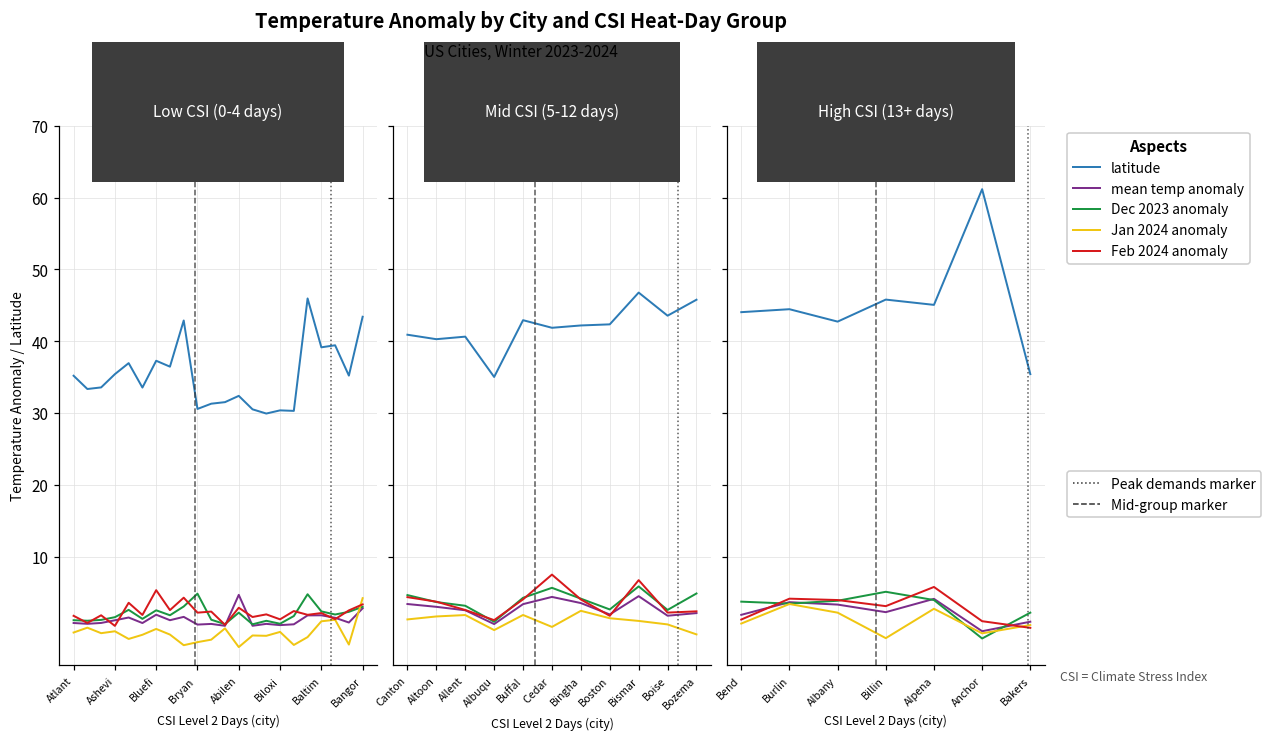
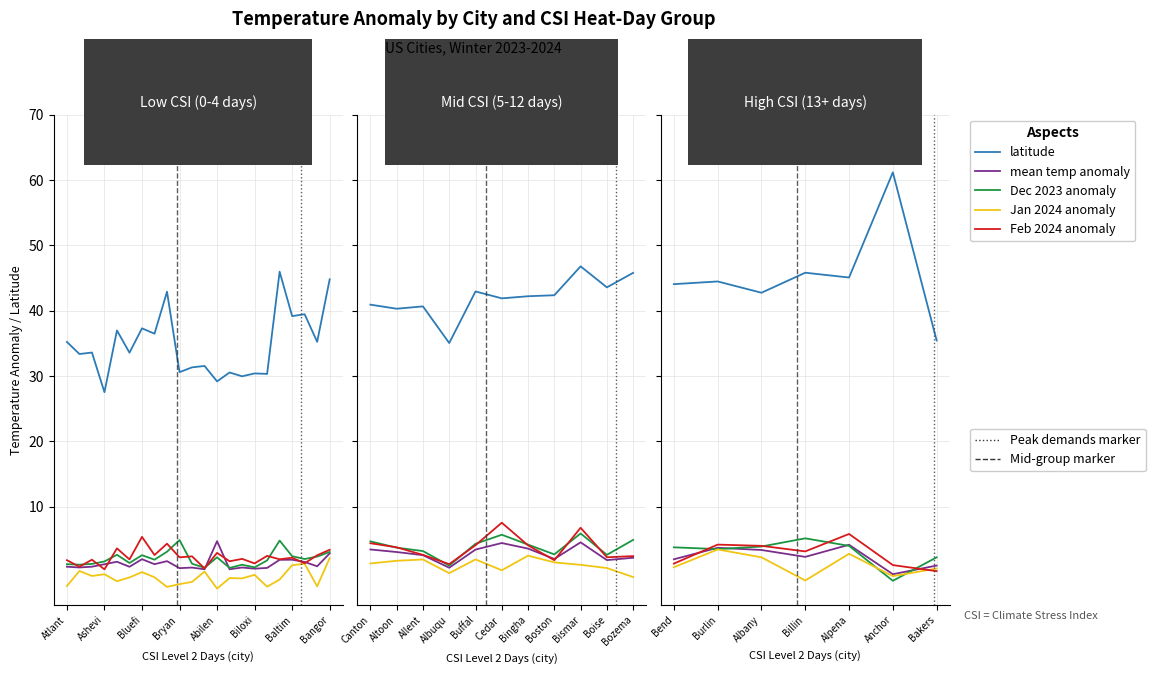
  {
    "Low CSI (0-4 days)": {
      "latitude": {
        "Atlant": 35,
-       "Ashevi": 35,
+       "Ashevi": 28,
        "Bluefi": 37,
        "Bryan": 31,
-       "Abilen": 32,
+       "Abilen": 29,
        "Biloxi": 30,
        "Baltim": 39,
-       "Bangor": 43
+       "Bangor": 45
      },
      "mean temp anomaly": {
        "Atlant": 1,
        "Ashevi": 1,
        "Bluefi": 2,
        "Bryan": 1,
        "Abilen": 5
      },
      "Dec 2023 anomaly": {
        "Atlant": 1,
        "Ashevi": 2,
        "Bluefi": 3,
        "Bryan": 5,
        "Abilen": 2
      },
      "Jan 2024 anomaly": {
-       "Atlant": -1,
+       "Atlant": -2,
        "Ashevi": 0,
        "Bluefi": 0,
        "Bryan": -2,
        "Abilen": -3,
        "Biloxi": 0,
        "Baltim": 1,
-       "Bangor": 4
+       "Bangor": 2
      },
      "Feb 2024 anomaly": {
        "Atlant": 2,
        "Ashevi": 0,
        "Bluefi": 5,
        "Bryan": 2,
        "Abilen": 3,
        "Biloxi": 1
      }
    }
  }
